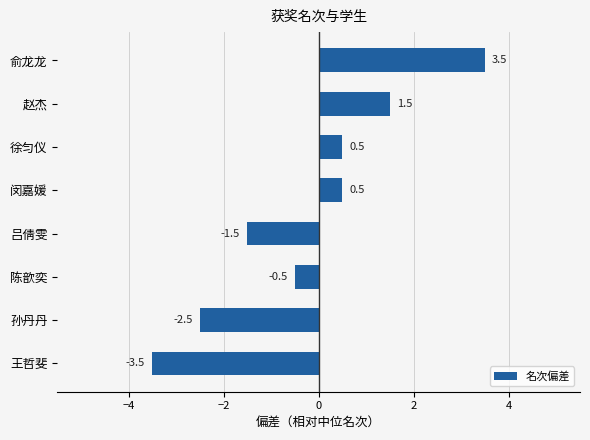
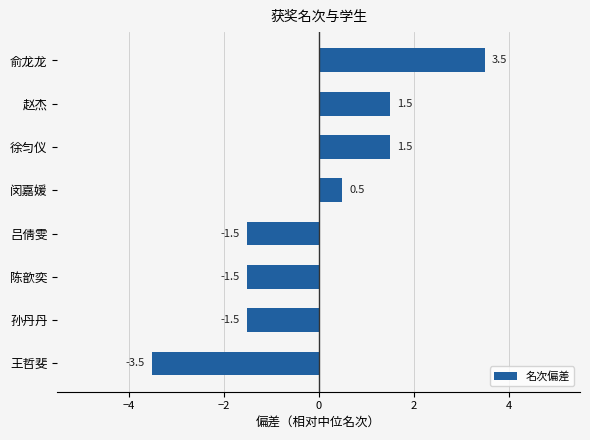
  {
    "俞龙龙": 3.5,
    "赵杰": 1.5,
-   "徐匀仪": 0.5,
+   "徐匀仪": 1.5,
    "闵嘉媛": 0.5,
    "吕倩雯": -1.5,
-   "陈歆奕": -0.5,
-   "孙丹丹": -2.5,
+   "陈歆奕": -1.5,
+   "孙丹丹": -1.5,
    "王哲斐": -3.5
  }
